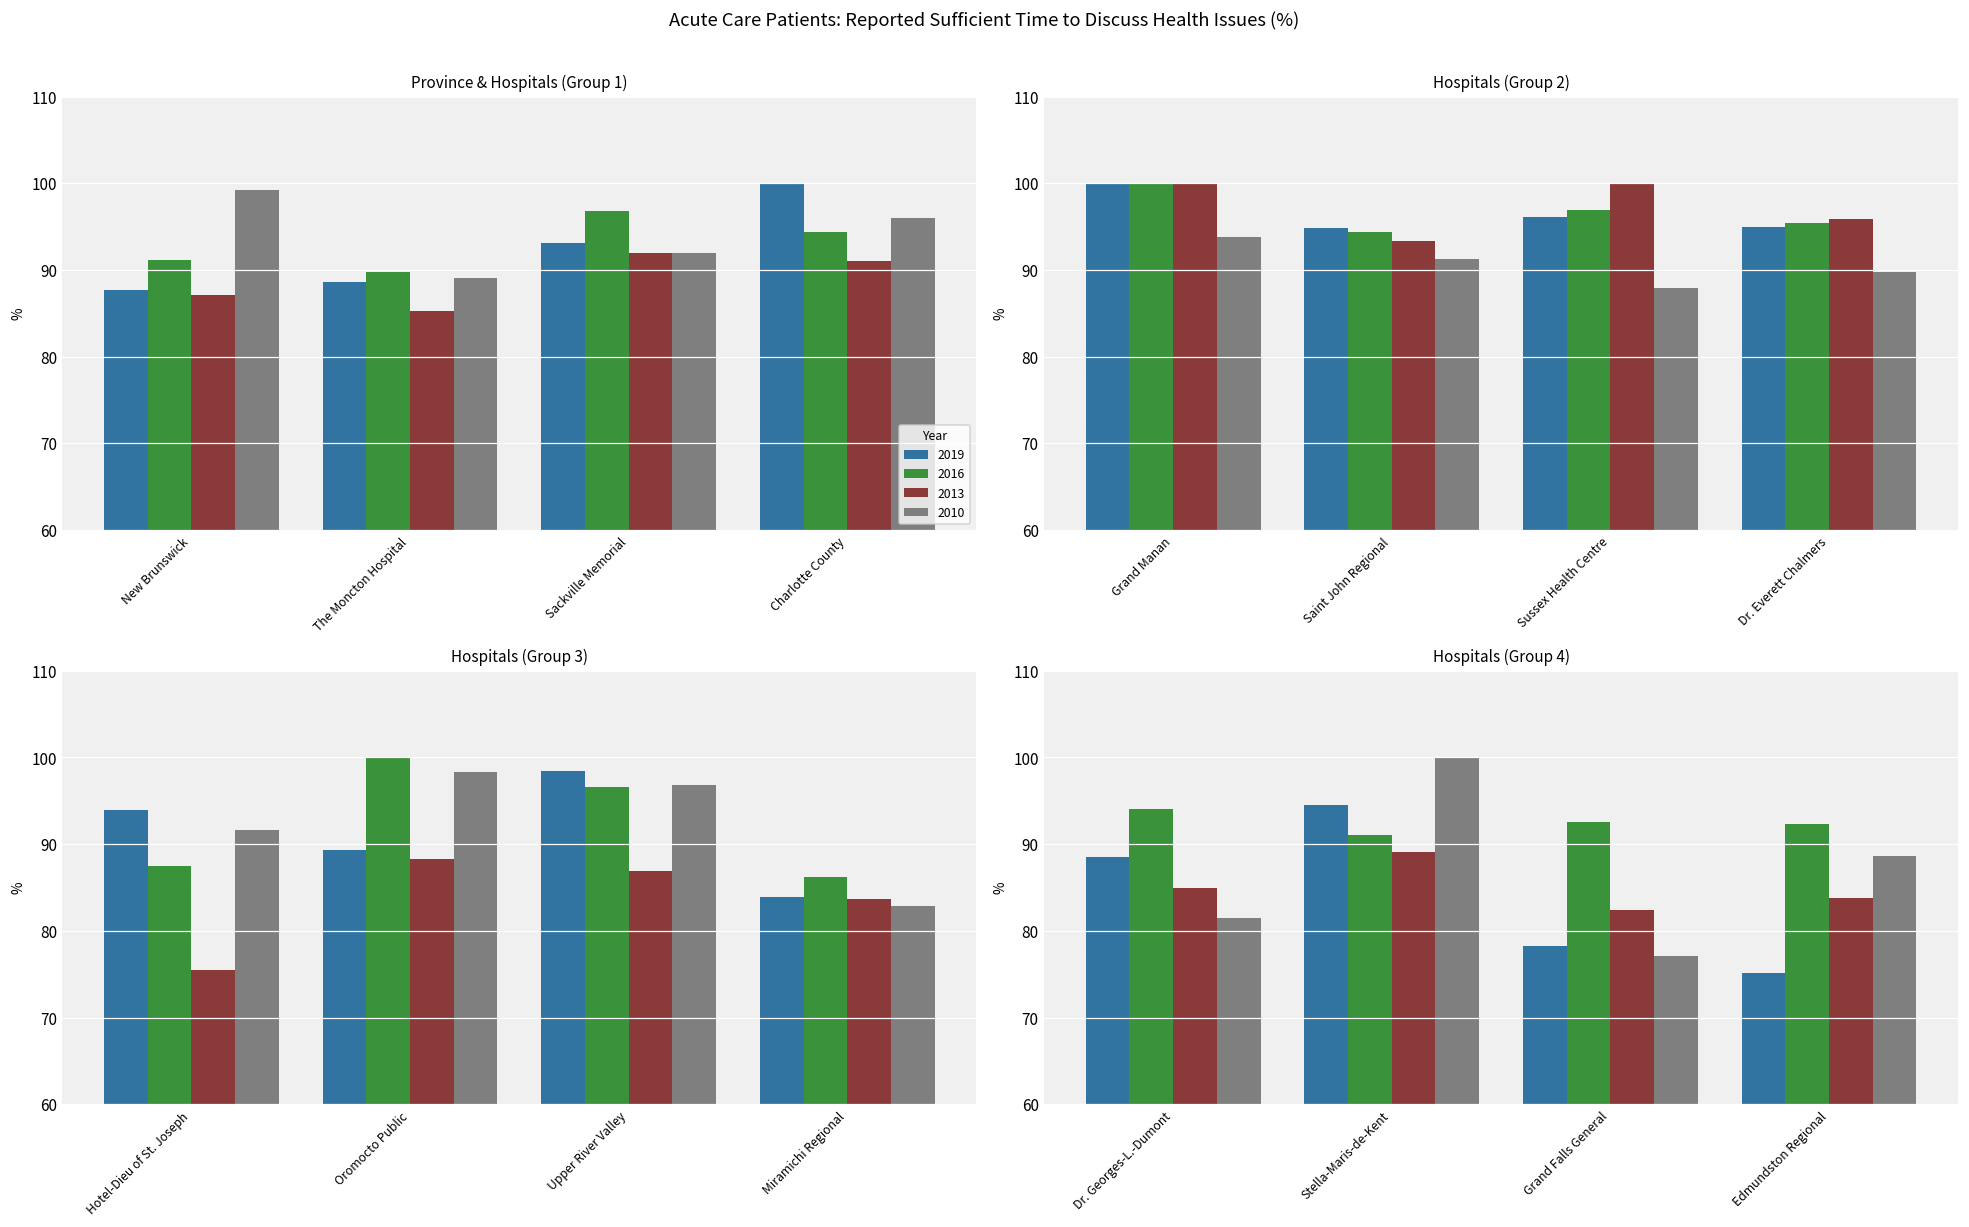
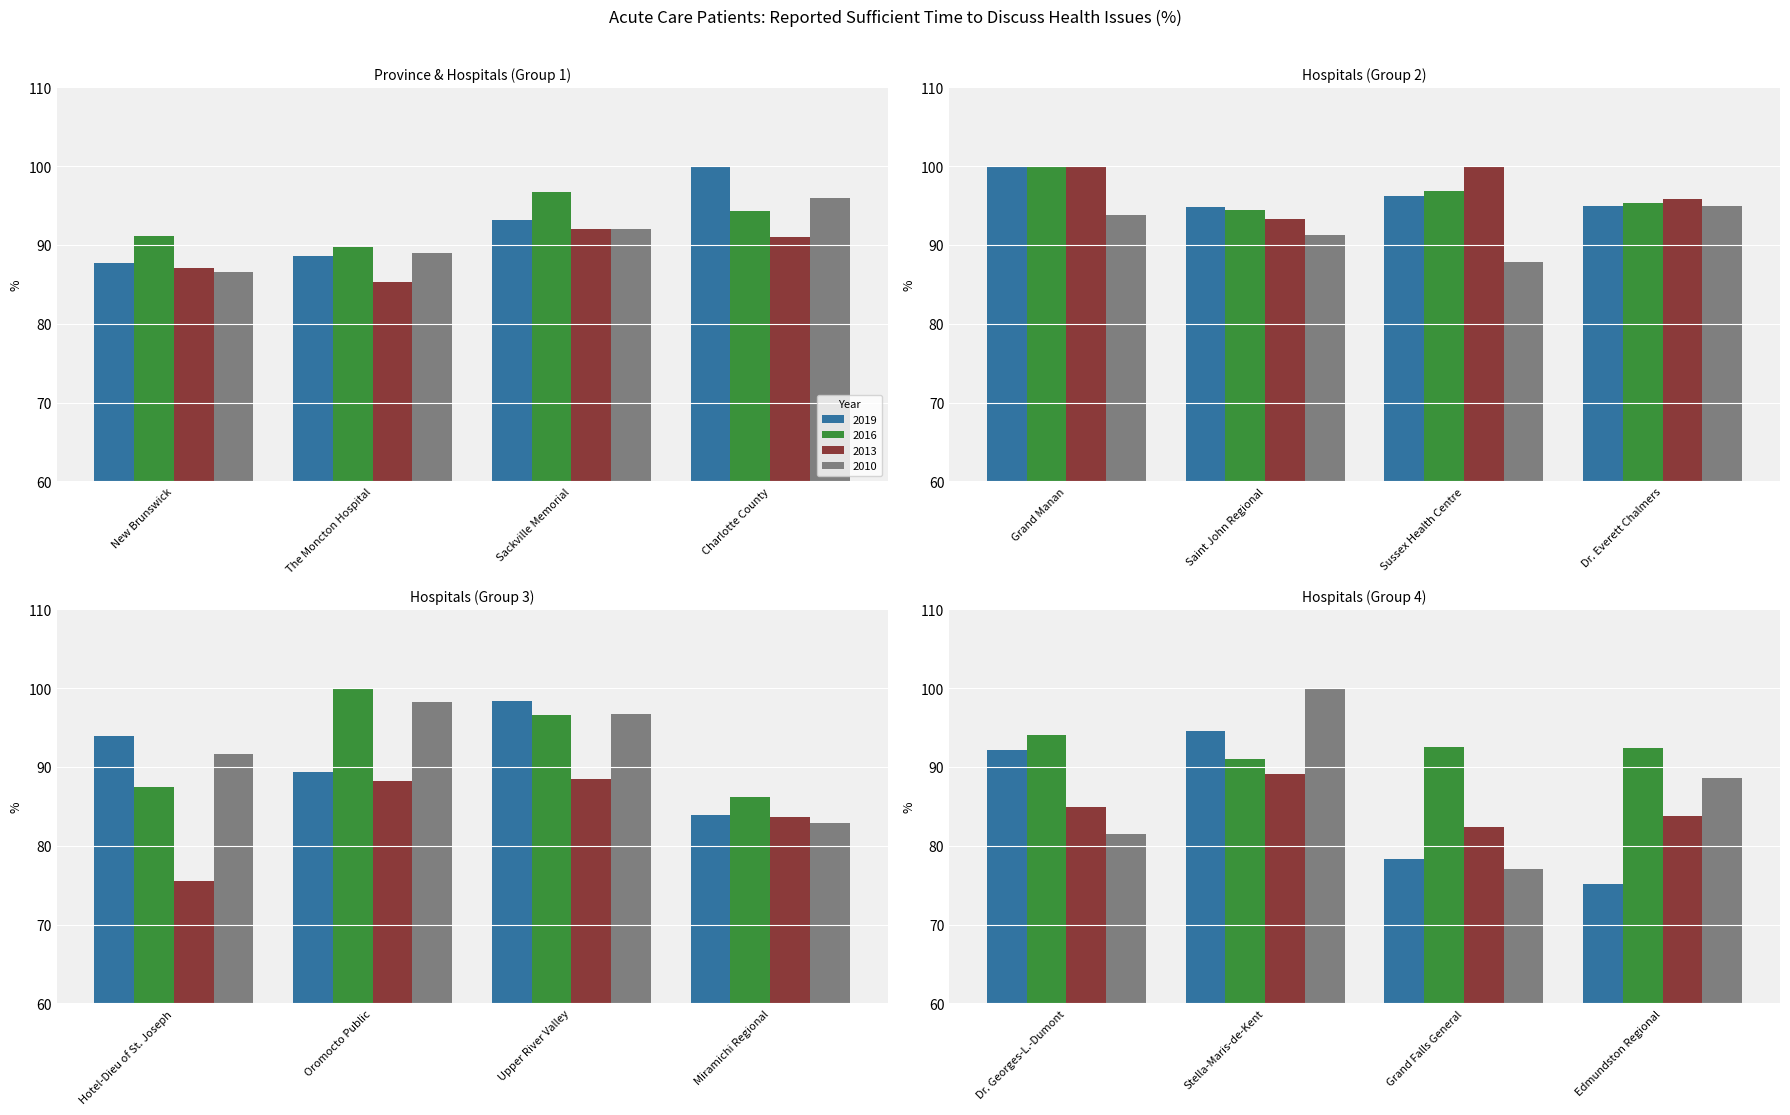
  {
    "Province & Hospitals (Group 1)": {
      "2019": {
        "New Brunswick": 88,
        "The Moncton Hospital": 89,
        "Sackville Memorial": 93,
        "Charlotte County": 100
      },
      "2016": {
        "New Brunswick": 91,
        "The Moncton Hospital": 90,
        "Sackville Memorial": 97,
        "Charlotte County": 94
      },
      "2013": {
        "New Brunswick": 87,
        "The Moncton Hospital": 85,
        "Sackville Memorial": 92,
        "Charlotte County": 91
      },
      "2010": {
-       "New Brunswick": 99,
+       "New Brunswick": 87,
        "The Moncton Hospital": 89,
        "Sackville Memorial": 92,
        "Charlotte County": 96
      }
    },
    "Hospitals (Group 2)": {
      "2019": {
        "Grand Manan": 100,
        "Saint John Regional": 95,
        "Sussex Health Centre": 96,
        "Dr. Everett Chalmers": 95
      },
      "2016": {
        "Grand Manan": 100,
        "Saint John Regional": 94,
        "Sussex Health Centre": 97,
        "Dr. Everett Chalmers": 95
      },
      "2013": {
        "Grand Manan": 100,
        "Saint John Regional": 93,
        "Sussex Health Centre": 100,
        "Dr. Everett Chalmers": 96
      },
      "2010": {
        "Grand Manan": 94,
        "Saint John Regional": 91,
        "Sussex Health Centre": 88,
-       "Dr. Everett Chalmers": 90
+       "Dr. Everett Chalmers": 95
      }
    },
    "Hospitals (Group 3)": {
      "2019": {
        "Hotel-Dieu of St. Joseph": 94,
        "Oromocto Public": 89,
        "Upper River Valley": 98,
        "Miramichi Regional": 84
      },
      "2016": {
        "Hotel-Dieu of St. Joseph": 88,
        "Oromocto Public": 100,
        "Upper River Valley": 97,
        "Miramichi Regional": 86
      },
      "2013": {
        "Hotel-Dieu of St. Joseph": 76,
        "Oromocto Public": 88,
-       "Upper River Valley": 87,
+       "Upper River Valley": 89,
        "Miramichi Regional": 84
      },
      "2010": {
        "Hotel-Dieu of St. Joseph": 92,
        "Oromocto Public": 98,
        "Upper River Valley": 97,
        "Miramichi Regional": 83
      }
    },
    "Hospitals (Group 4)": {
      "2019": {
-       "Dr. Georges-L.-Dumont": 88,
+       "Dr. Georges-L.-Dumont": 92,
        "Stella-Maris-de-Kent": 95,
        "Grand Falls General": 78,
        "Edmundston Regional": 75
      },
      "2016": {
        "Dr. Georges-L.-Dumont": 94,
        "Stella-Maris-de-Kent": 91,
        "Grand Falls General": 93,
        "Edmundston Regional": 92
      },
      "2013": {
        "Dr. Georges-L.-Dumont": 85,
        "Stella-Maris-de-Kent": 89,
        "Grand Falls General": 82,
        "Edmundston Regional": 84
      },
      "2010": {
        "Dr. Georges-L.-Dumont": 82,
        "Stella-Maris-de-Kent": 100,
        "Grand Falls General": 77,
        "Edmundston Regional": 89
      }
    }
  }
